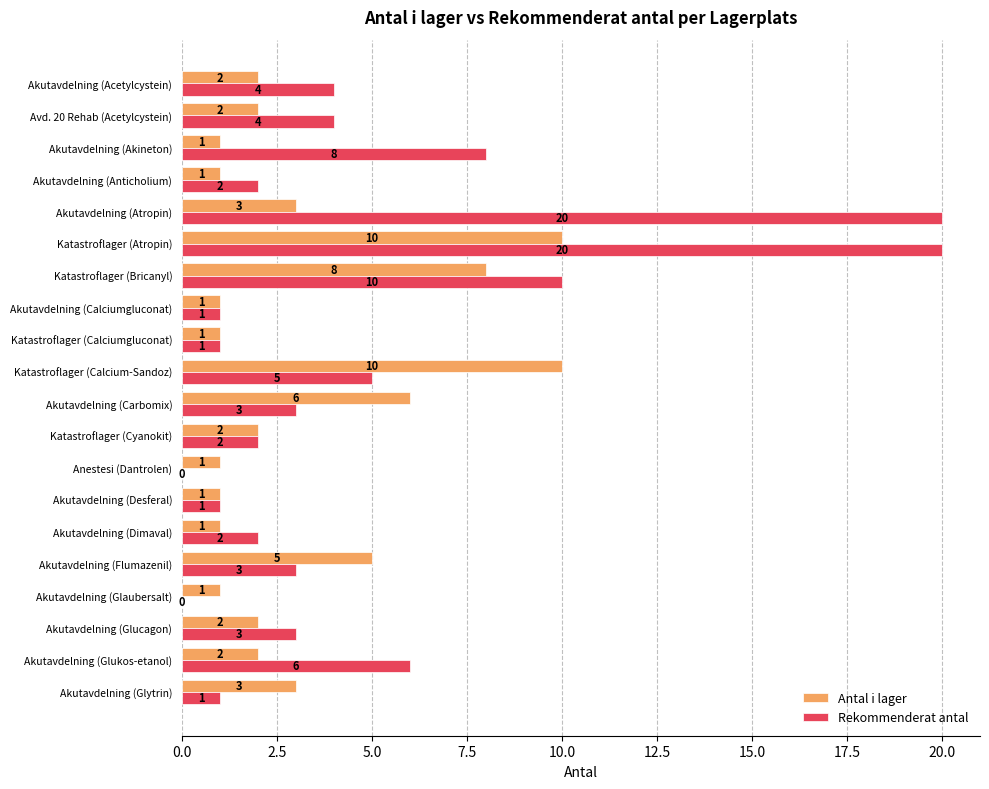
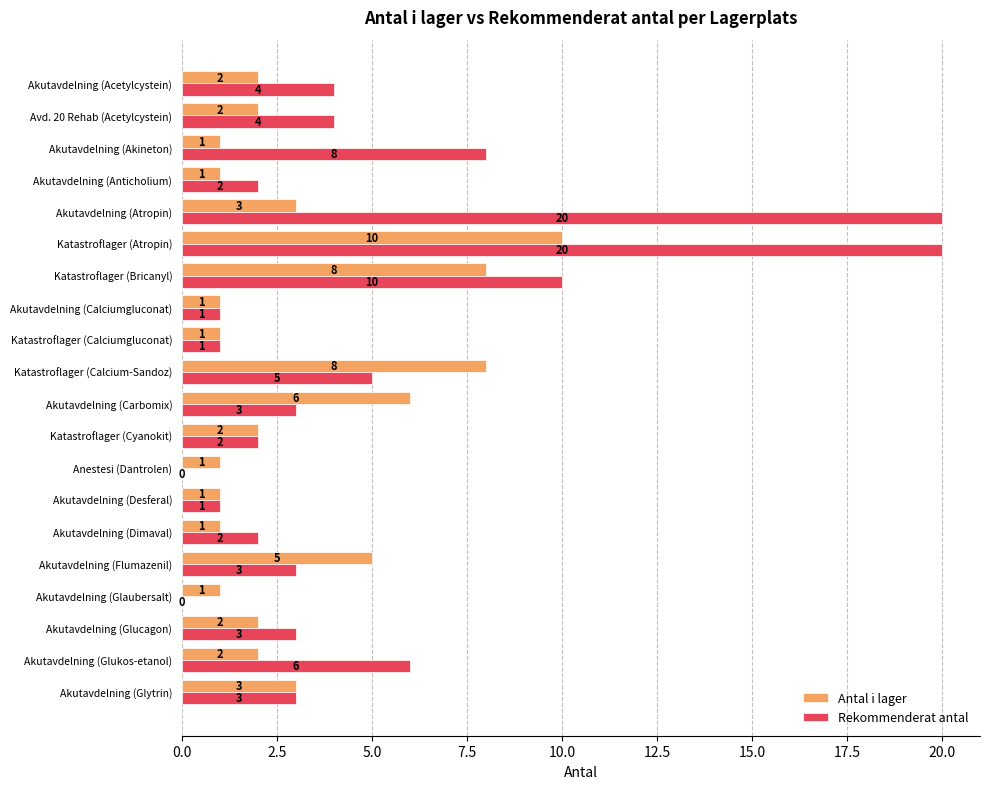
  {
    "Antal i lager": {
      "Akutavdelning (Acetylcystein)": 2,
      "Avd. 20 Rehab (Acetylcystein)": 2,
      "Akutavdelning (Akineton)": 1,
      "Akutavdelning (Anticholium)": 1,
      "Akutavdelning (Atropin)": 3,
      "Katastroflager (Atropin)": 10,
      "Katastroflager (Bricanyl)": 8,
      "Akutavdelning (Calciumgluconat)": 1,
      "Katastroflager (Calciumgluconat)": 1,
-     "Katastroflager (Calcium-Sandoz)": 10,
+     "Katastroflager (Calcium-Sandoz)": 8,
      "Akutavdelning (Carbomix)": 6,
      "Katastroflager (Cyanokit)": 2,
      "Anestesi (Dantrolen)": 1,
      "Akutavdelning (Desferal)": 1,
      "Akutavdelning (Dimaval)": 1,
      "Akutavdelning (Flumazenil)": 5,
      "Akutavdelning (Glaubersalt)": 1,
      "Akutavdelning (Glucagon)": 2,
      "Akutavdelning (Glukos-etanol)": 2,
      "Akutavdelning (Glytrin)": 3
    },
    "Rekommenderat antal": {
      "Akutavdelning (Acetylcystein)": 4,
      "Avd. 20 Rehab (Acetylcystein)": 4,
      "Akutavdelning (Akineton)": 8,
      "Akutavdelning (Anticholium)": 2,
      "Akutavdelning (Atropin)": 20,
      "Katastroflager (Atropin)": 20,
      "Katastroflager (Bricanyl)": 10,
      "Akutavdelning (Calciumgluconat)": 1,
      "Katastroflager (Calciumgluconat)": 1,
      "Katastroflager (Calcium-Sandoz)": 5,
      "Akutavdelning (Carbomix)": 3,
      "Katastroflager (Cyanokit)": 2,
      "Anestesi (Dantrolen)": 0,
      "Akutavdelning (Desferal)": 1,
      "Akutavdelning (Dimaval)": 2,
      "Akutavdelning (Flumazenil)": 3,
      "Akutavdelning (Glaubersalt)": 0,
      "Akutavdelning (Glucagon)": 3,
      "Akutavdelning (Glukos-etanol)": 6,
-     "Akutavdelning (Glytrin)": 1
+     "Akutavdelning (Glytrin)": 3
    }
  }
